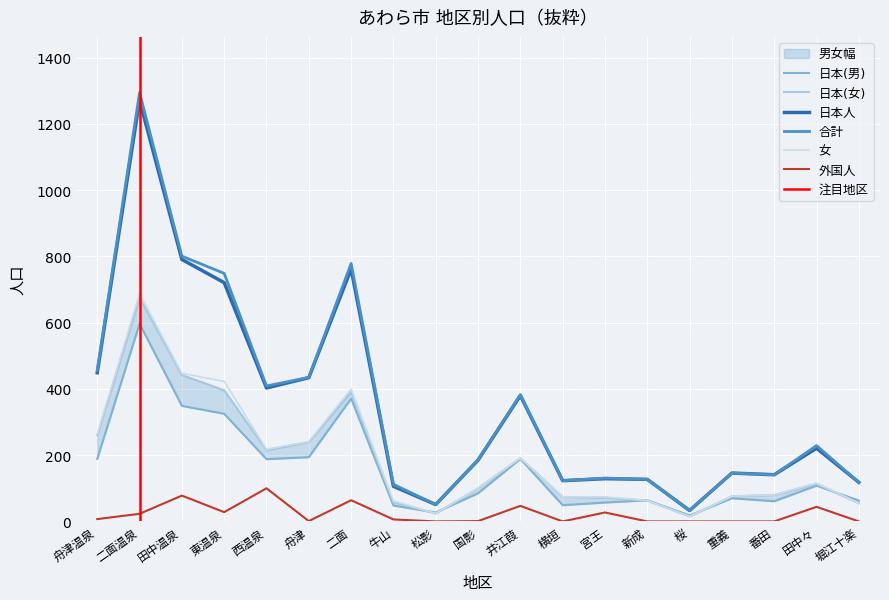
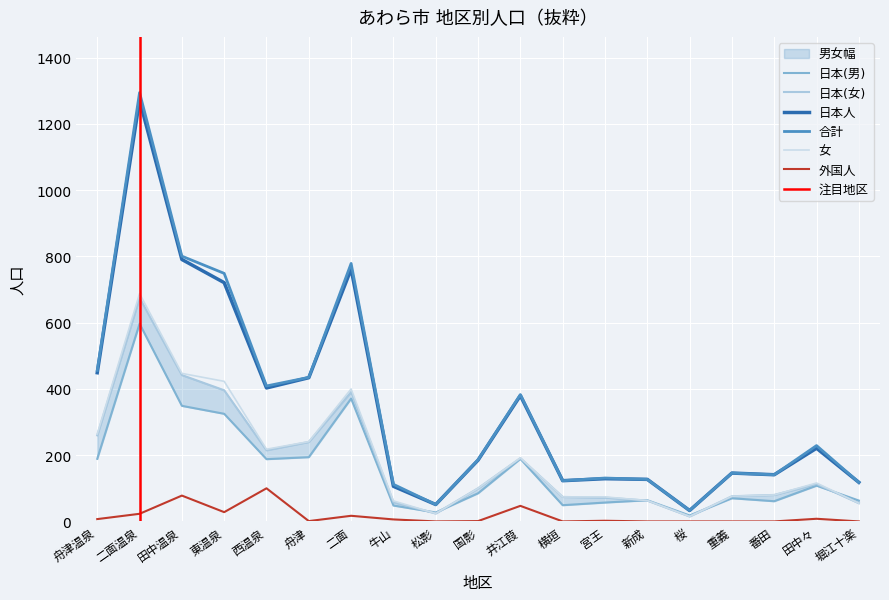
  {
    "外国人": {
      "舟津温泉": 10,
      "二面温泉": 20,
      "田中温泉": 80,
      "東温泉": 30,
      "西温泉": 100,
      "舟津": 0,
-     "二面": 60,
+     "二面": 20,
      "牛山": 10,
      "松影": 0,
      "国影": 0,
      "井江葭": 50,
      "横垣": 0,
-     "宮王": 30,
+     "宮王": 0,
      "新成": 0,
      "桜": 0,
      "重義": 0,
      "番田": 0,
-     "田中々": 40,
+     "田中々": 10,
      "堀江十楽": 0
    }
  }
